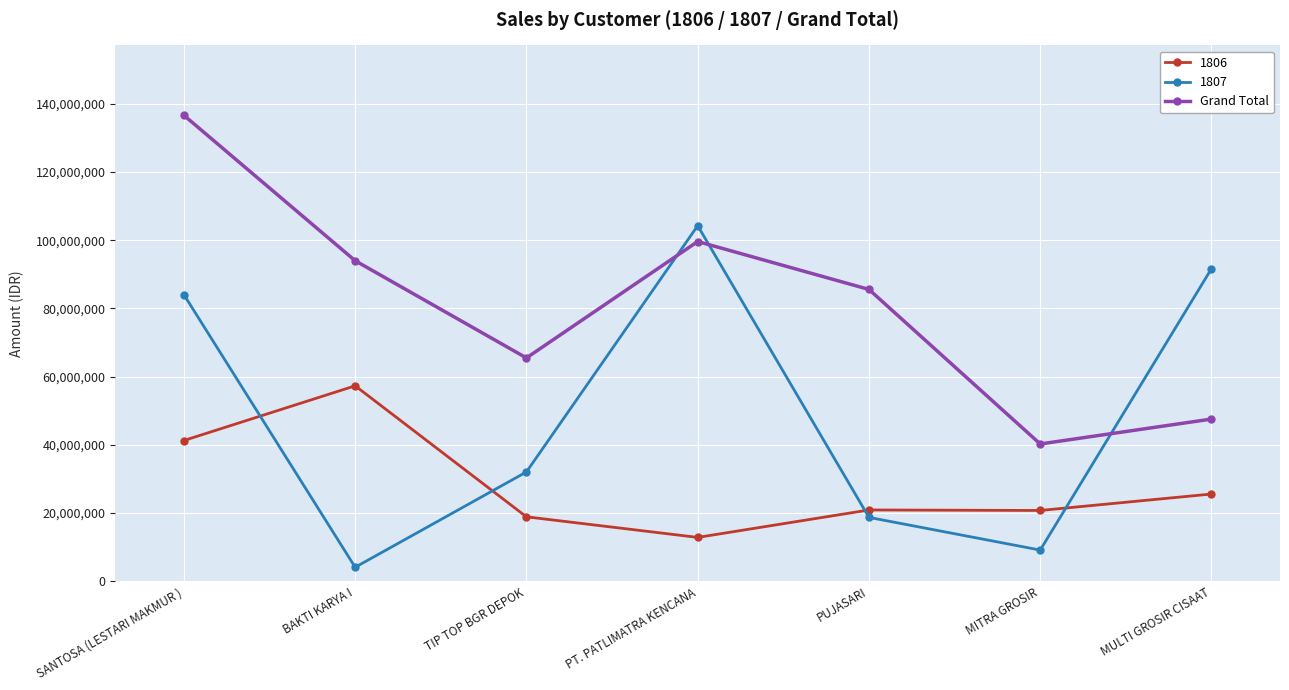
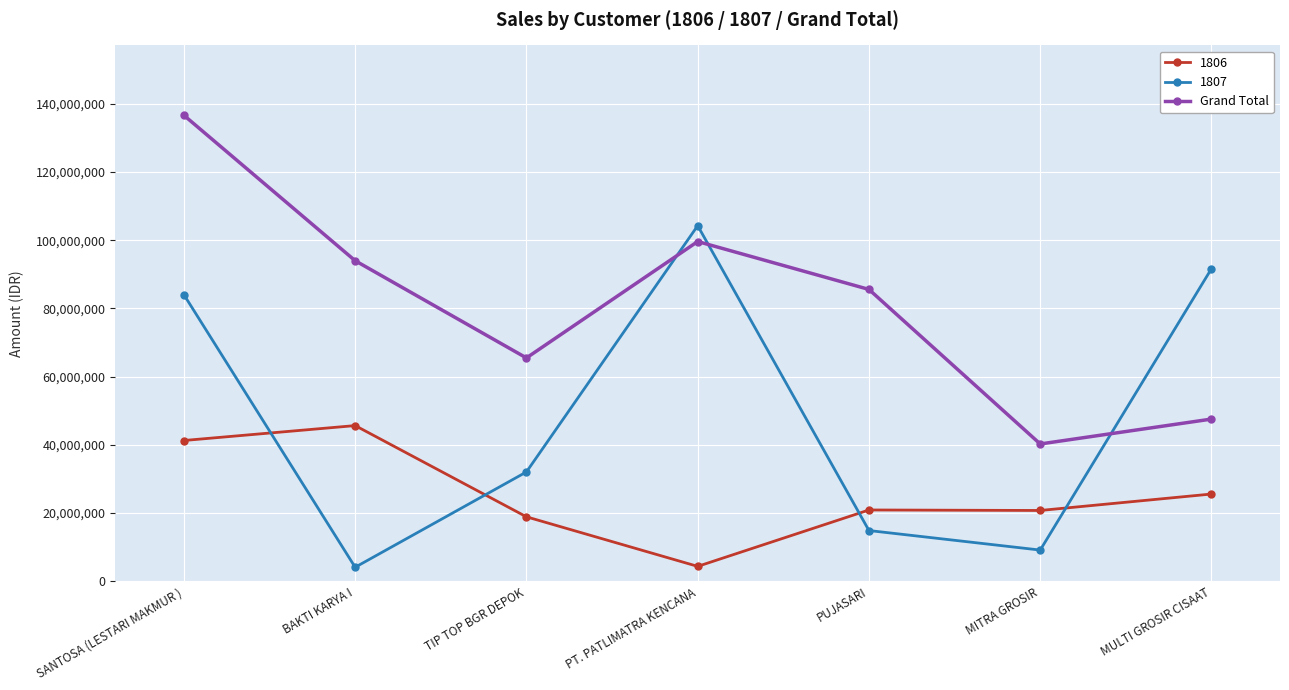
  {
    "1806": {
      "SANTOSA (LESTARI MAKMUR )": "41,000,000",
-     "BAKTI KARYA I": "57,000,000",
+     "BAKTI KARYA I": "46,000,000",
      "TIP TOP BGR DEPOK": "19,000,000",
-     "PT. PATLIMATRA KENCANA": "13,000,000",
+     "PT. PATLIMATRA KENCANA": "4,000,000",
      "PUJASARI": "21,000,000",
      "MITRA GROSIR": "21,000,000",
      "MULTI GROSIR CISAAT": "26,000,000"
    },
    "1807": {
      "SANTOSA (LESTARI MAKMUR )": "84,000,000",
      "BAKTI KARYA I": "4,000,000",
      "TIP TOP BGR DEPOK": "32,000,000",
      "PT. PATLIMATRA KENCANA": "104,000,000",
-     "PUJASARI": "19,000,000",
+     "PUJASARI": "15,000,000",
      "MITRA GROSIR": "9,000,000",
      "MULTI GROSIR CISAAT": "92,000,000"
    },
    "Grand Total": {
      "SANTOSA (LESTARI MAKMUR )": "137,000,000",
      "BAKTI KARYA I": "94,000,000",
      "TIP TOP BGR DEPOK": "65,000,000",
      "PT. PATLIMATRA KENCANA": "100,000,000",
      "PUJASARI": "86,000,000",
      "MITRA GROSIR": "40,000,000",
      "MULTI GROSIR CISAAT": "48,000,000"
    }
  }
